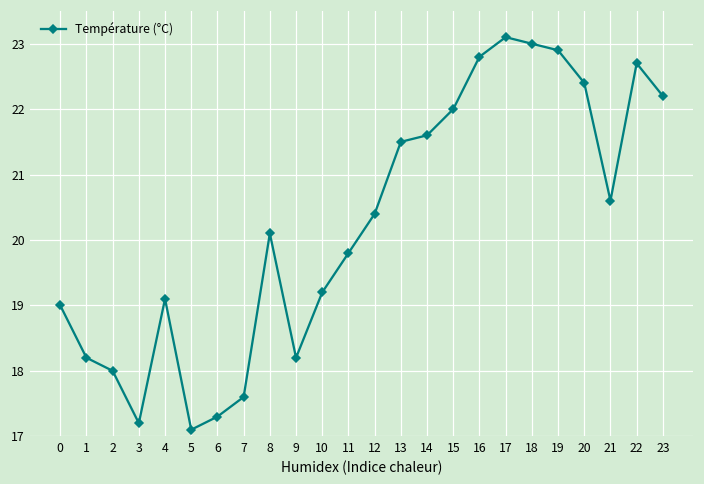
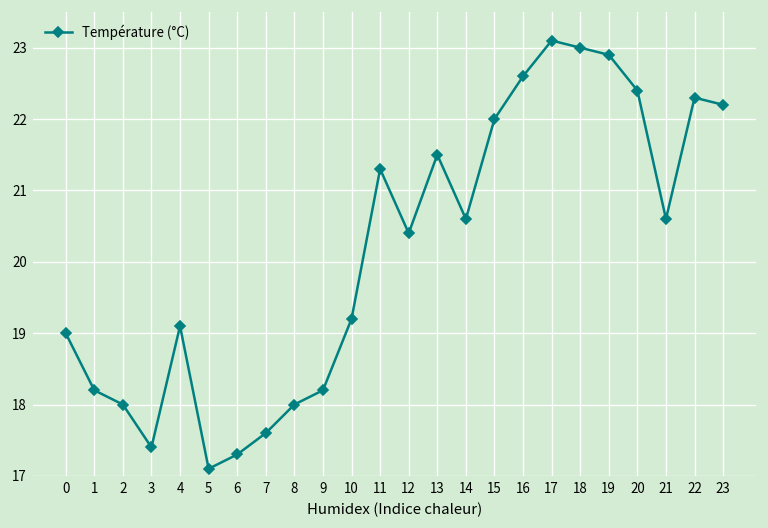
  {
    "0": 19.0,
    "1": 18.2,
    "2": 18.0,
-   "3": 17.2,
+   "3": 17.4,
    "4": 19.1,
    "5": 17.1,
    "6": 17.3,
    "7": 17.6,
-   "8": 20.1,
+   "8": 18.0,
    "9": 18.2,
    "10": 19.2,
-   "11": 19.8,
+   "11": 21.3,
    "12": 20.4,
    "13": 21.5,
-   "14": 21.6,
+   "14": 20.6,
    "15": 22.0,
-   "16": 22.8,
+   "16": 22.6,
    "17": 23.1,
    "18": 23.0,
    "19": 22.9,
    "20": 22.4,
    "21": 20.6,
-   "22": 22.7,
+   "22": 22.3,
    "23": 22.2
  }
